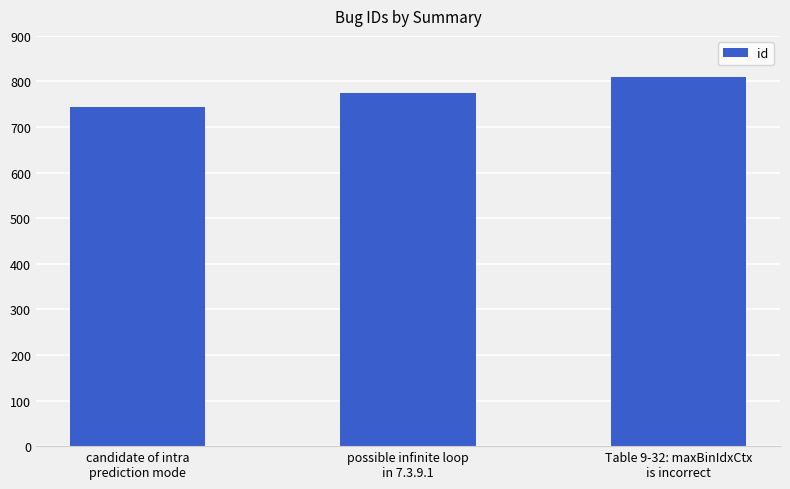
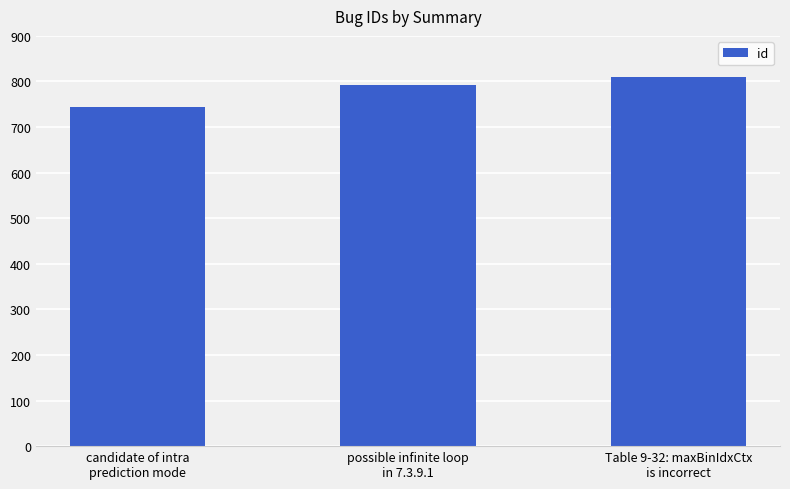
  {
    "candidate of intra prediction mode": 750,
-   "possible infinite loop in 7.3.9.1": 770,
+   "possible infinite loop in 7.3.9.1": 790,
    "Table 9-32: maxBinIdxCtx is incorrect": 810
  }
